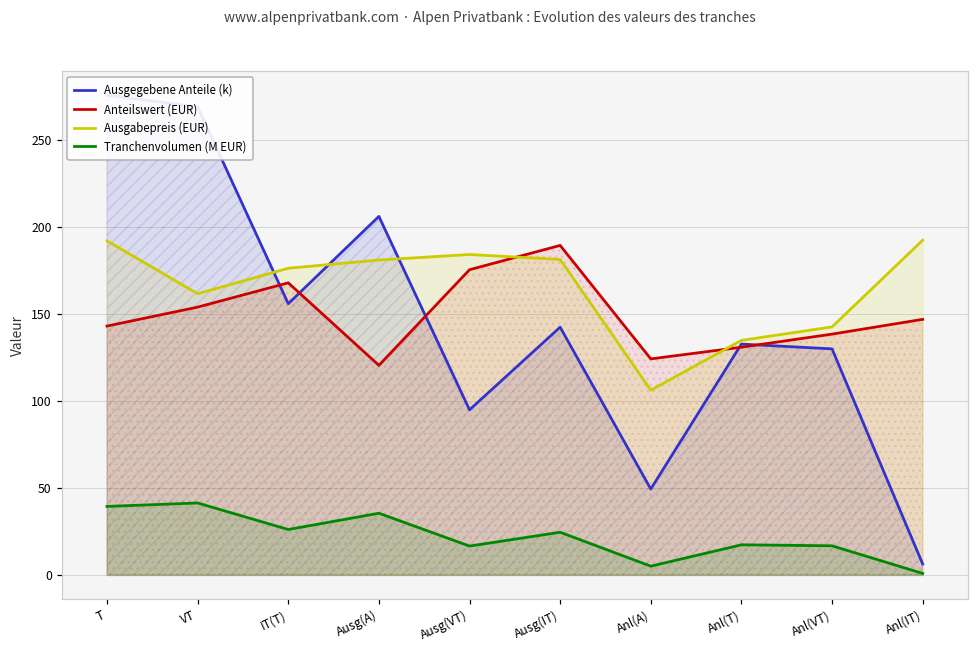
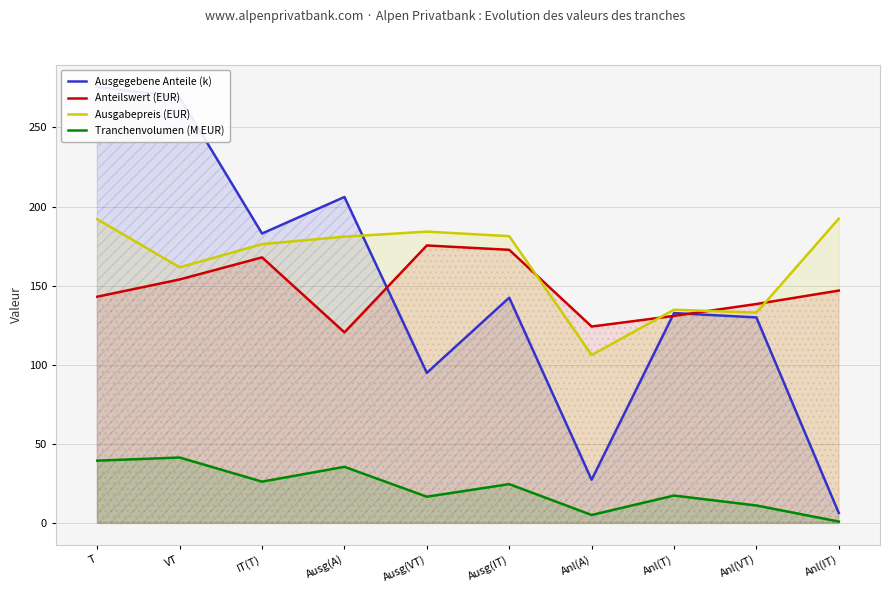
  {
    "Ausgegebene Anteile (k)": {
-     "IT(T)": 156,
+     "IT(T)": 183,
      "Ausg(A)": 206,
      "Ausg(VT)": 95,
      "Ausg(IT)": 142,
-     "Anl(A)": 49,
+     "Anl(A)": 27,
      "Anl(T)": 133,
      "Anl(VT)": 130,
      "Anl(IT)": 6
    },
    "Anteilswert (EUR)": {
      "T": 143,
      "VT": 154,
      "IT(T)": 168,
      "Ausg(A)": 120,
      "Ausg(VT)": 175,
-     "Ausg(IT)": 189,
+     "Ausg(IT)": 173,
      "Anl(A)": 124,
      "Anl(T)": 131,
      "Anl(VT)": 138,
      "Anl(IT)": 147
    },
    "Ausgabepreis (EUR)": {
      "T": 192,
      "VT": 162,
      "IT(T)": 176,
      "Ausg(A)": 181,
      "Ausg(VT)": 184,
      "Ausg(IT)": 181,
      "Anl(A)": 106,
      "Anl(T)": 135,
-     "Anl(VT)": 143,
+     "Anl(VT)": 133,
      "Anl(IT)": 192
    },
    "Tranchenvolumen (M EUR)": {
      "T": 39,
      "VT": 41,
      "IT(T)": 26,
      "Ausg(A)": 36,
      "Ausg(VT)": 17,
      "Ausg(IT)": 25,
      "Anl(A)": 5,
      "Anl(T)": 17,
-     "Anl(VT)": 17,
+     "Anl(VT)": 11,
      "Anl(IT)": 1
    }
  }
